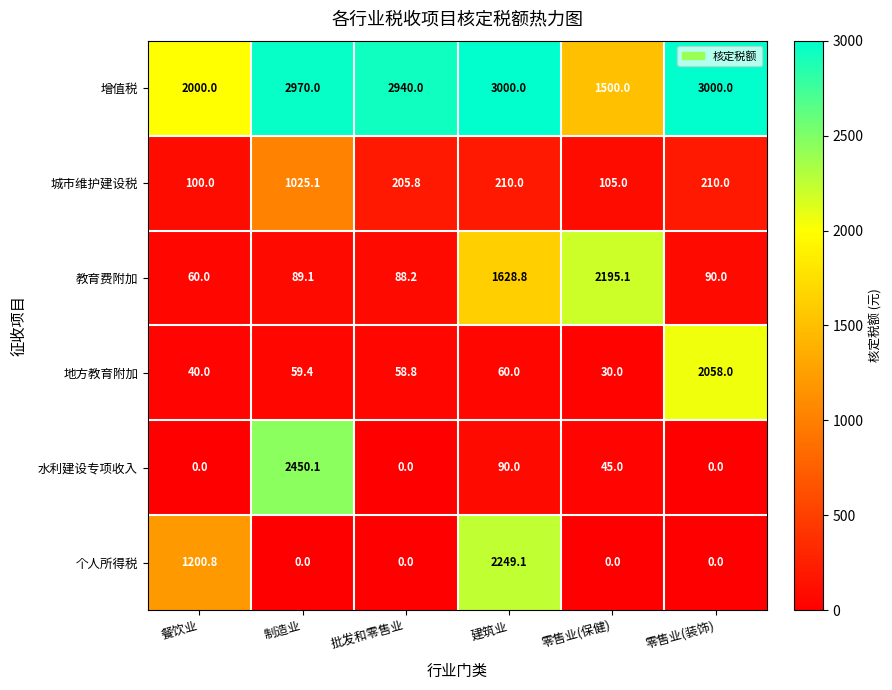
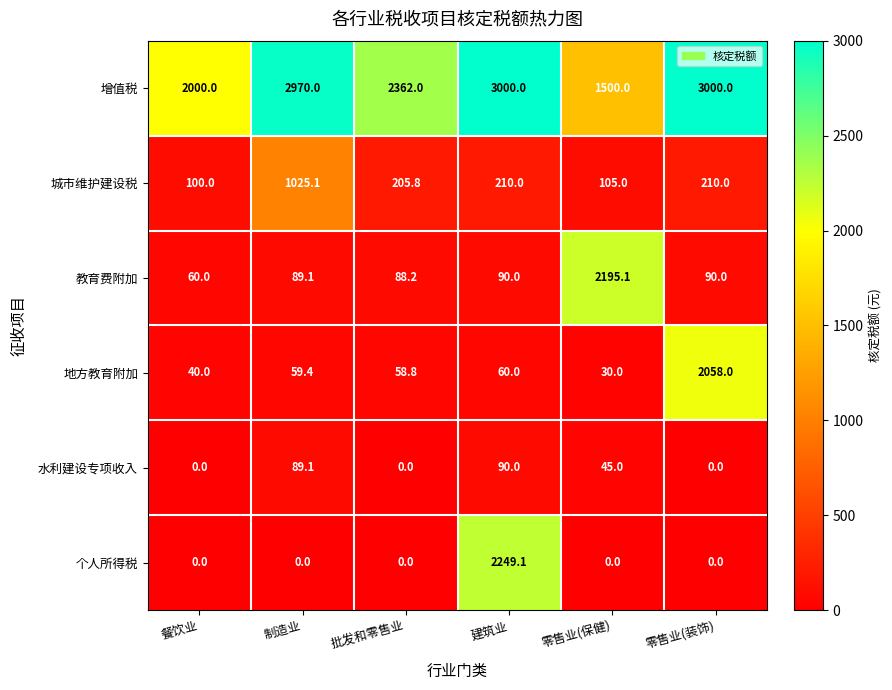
  {
    "增值税": {
      "餐饮业": 2000.0,
      "制造业": 2970.0,
-     "批发和零售业": 2940.0,
+     "批发和零售业": 2362.0,
      "建筑业": 3000.0,
      "零售业(保健)": 1500.0,
      "零售业(装饰)": 3000.0
    },
    "城市维护建设税": {
      "餐饮业": 100.0,
      "制造业": 1025.1,
      "批发和零售业": 205.8,
      "建筑业": 210.0,
      "零售业(保健)": 105.0,
      "零售业(装饰)": 210.0
    },
    "教育费附加": {
      "餐饮业": 60.0,
      "制造业": 89.1,
      "批发和零售业": 88.2,
-     "建筑业": 1628.8,
+     "建筑业": 90.0,
      "零售业(保健)": 2195.1,
      "零售业(装饰)": 90.0
    },
    "地方教育附加": {
      "餐饮业": 40.0,
      "制造业": 59.4,
      "批发和零售业": 58.8,
      "建筑业": 60.0,
      "零售业(保健)": 30.0,
      "零售业(装饰)": 2058.0
    },
    "水利建设专项收入": {
      "餐饮业": 0.0,
-     "制造业": 2450.1,
+     "制造业": 89.1,
      "批发和零售业": 0.0,
      "建筑业": 90.0,
      "零售业(保健)": 45.0,
      "零售业(装饰)": 0.0
    },
    "个人所得税": {
-     "餐饮业": 1200.8,
+     "餐饮业": 0.0,
      "制造业": 0.0,
      "批发和零售业": 0.0,
      "建筑业": 2249.1,
      "零售业(保健)": 0.0,
      "零售业(装饰)": 0.0
    }
  }
